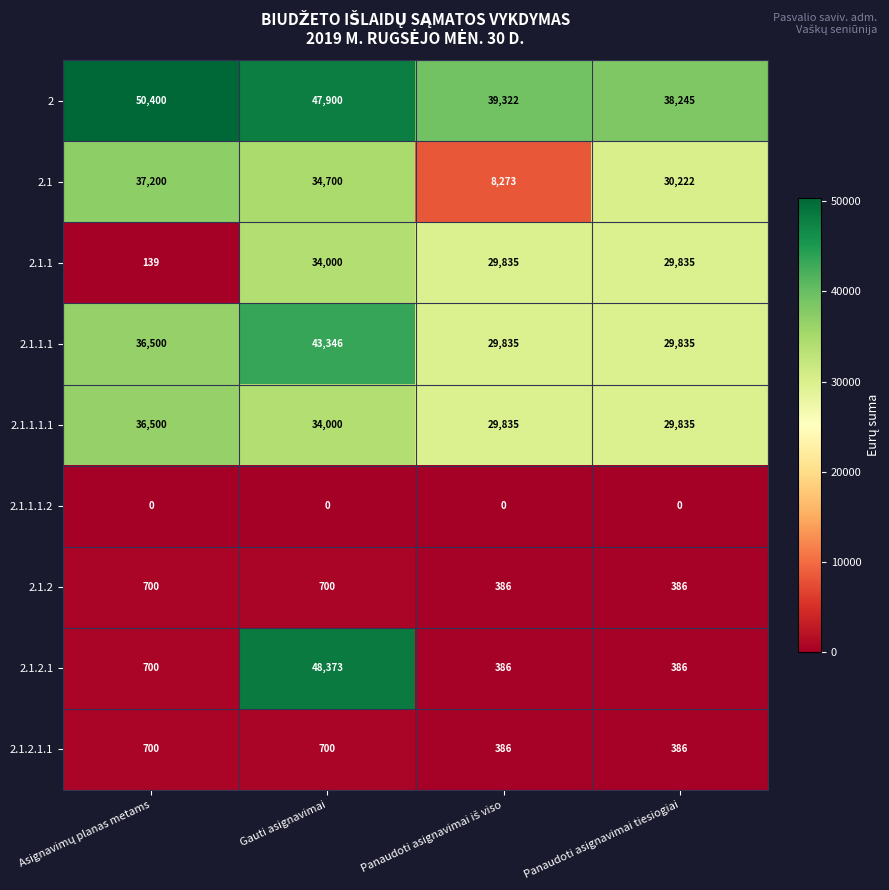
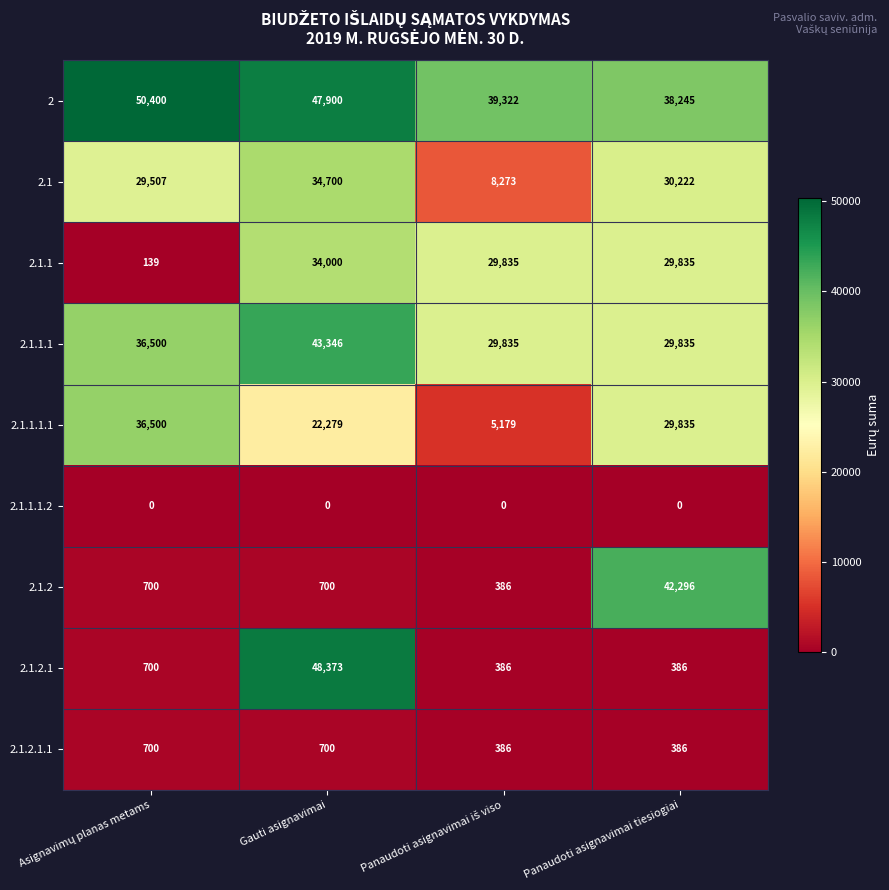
  {
    "2": {
      "Asignavimų planas metams": "50,400",
      "Gauti asignavimai": "47,900",
      "Panaudoti asignavimai iš viso": "39,322",
      "Panaudoti asignavimai tiesiogiai": "38,245"
    },
    "2.1": {
-     "Asignavimų planas metams": "37,200",
+     "Asignavimų planas metams": "29,507",
      "Gauti asignavimai": "34,700",
      "Panaudoti asignavimai iš viso": "8,273",
      "Panaudoti asignavimai tiesiogiai": "30,222"
    },
    "2.1.1": {
      "Asignavimų planas metams": "139",
      "Gauti asignavimai": "34,000",
      "Panaudoti asignavimai iš viso": "29,835",
      "Panaudoti asignavimai tiesiogiai": "29,835"
    },
    "2.1.1.1": {
      "Asignavimų planas metams": "36,500",
      "Gauti asignavimai": "43,346",
      "Panaudoti asignavimai iš viso": "29,835",
      "Panaudoti asignavimai tiesiogiai": "29,835"
    },
    "2.1.1.1.1": {
      "Asignavimų planas metams": "36,500",
-     "Gauti asignavimai": "34,000",
-     "Panaudoti asignavimai iš viso": "29,835",
+     "Gauti asignavimai": "22,279",
+     "Panaudoti asignavimai iš viso": "5,179",
      "Panaudoti asignavimai tiesiogiai": "29,835"
    },
    "2.1.1.1.2": {
      "Asignavimų planas metams": "0",
      "Gauti asignavimai": "0",
      "Panaudoti asignavimai iš viso": "0",
      "Panaudoti asignavimai tiesiogiai": "0"
    },
    "2.1.2": {
      "Asignavimų planas metams": "700",
      "Gauti asignavimai": "700",
      "Panaudoti asignavimai iš viso": "386",
-     "Panaudoti asignavimai tiesiogiai": "386"
+     "Panaudoti asignavimai tiesiogiai": "42,296"
    },
    "2.1.2.1": {
      "Asignavimų planas metams": "700",
      "Gauti asignavimai": "48,373",
      "Panaudoti asignavimai iš viso": "386",
      "Panaudoti asignavimai tiesiogiai": "386"
    },
    "2.1.2.1.1": {
      "Asignavimų planas metams": "700",
      "Gauti asignavimai": "700",
      "Panaudoti asignavimai iš viso": "386",
      "Panaudoti asignavimai tiesiogiai": "386"
    }
  }
